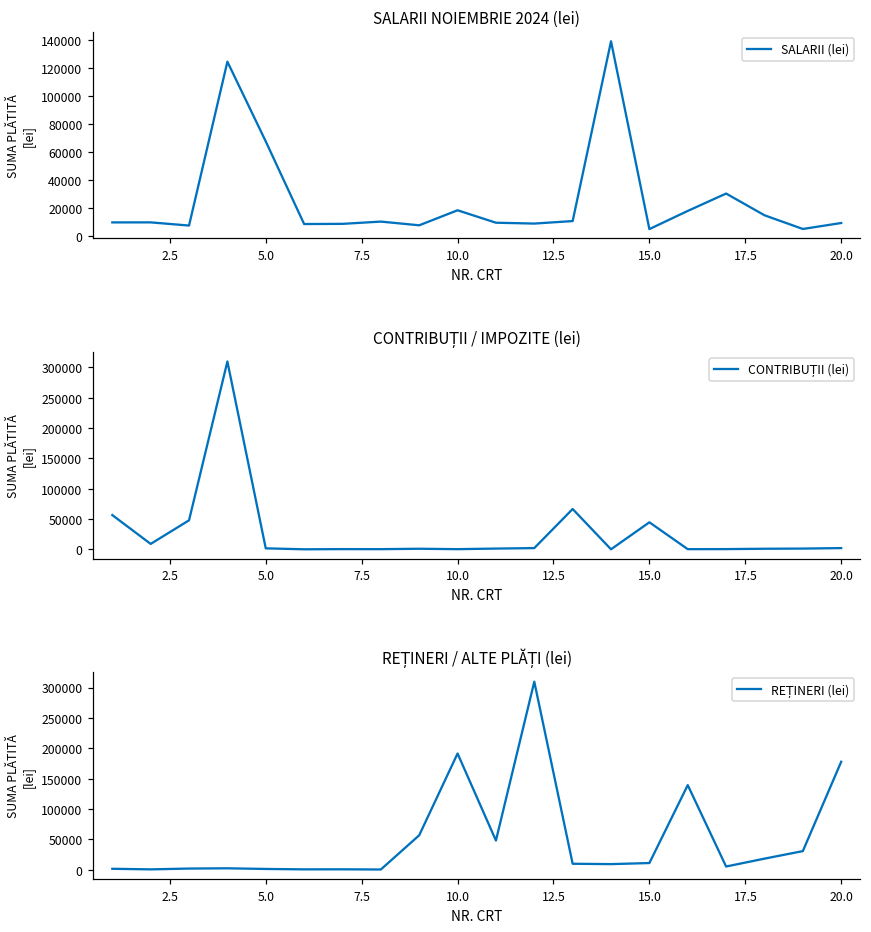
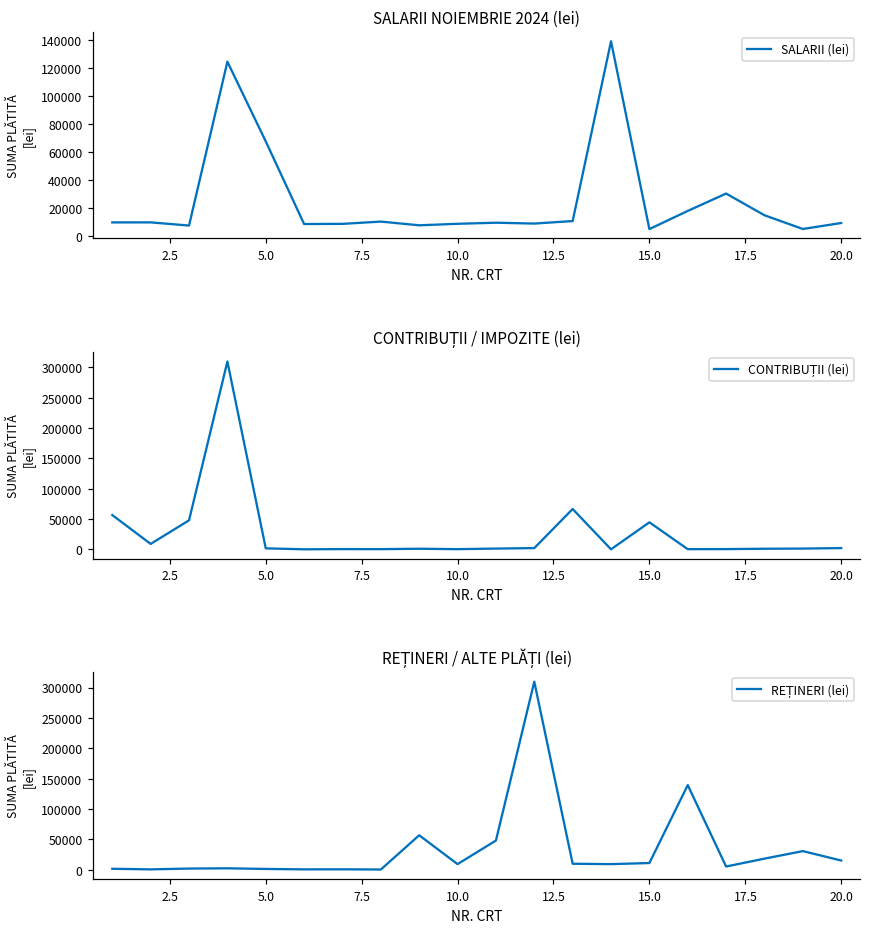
  {
    "SALARII NOIEMBRIE 2024 (lei)": {
      "5.0": 68000,
-     "10.0": 18000,
+     "10.0": 9000,
      "15.0": 5000,
      "20.0": 9000
    },
    "CONTRIBUȚII / IMPOZITE (lei)": {
      "5.0": 0,
      "10.0": 0,
      "15.0": 40000,
      "20.0": 0
    },
    "REȚINERI / ALTE PLĂȚI (lei)": {
      "5.0": 0,
-     "10.0": 190000,
+     "10.0": 10000,
      "15.0": 10000,
-     "20.0": 180000
+     "20.0": 10000
    }
  }
